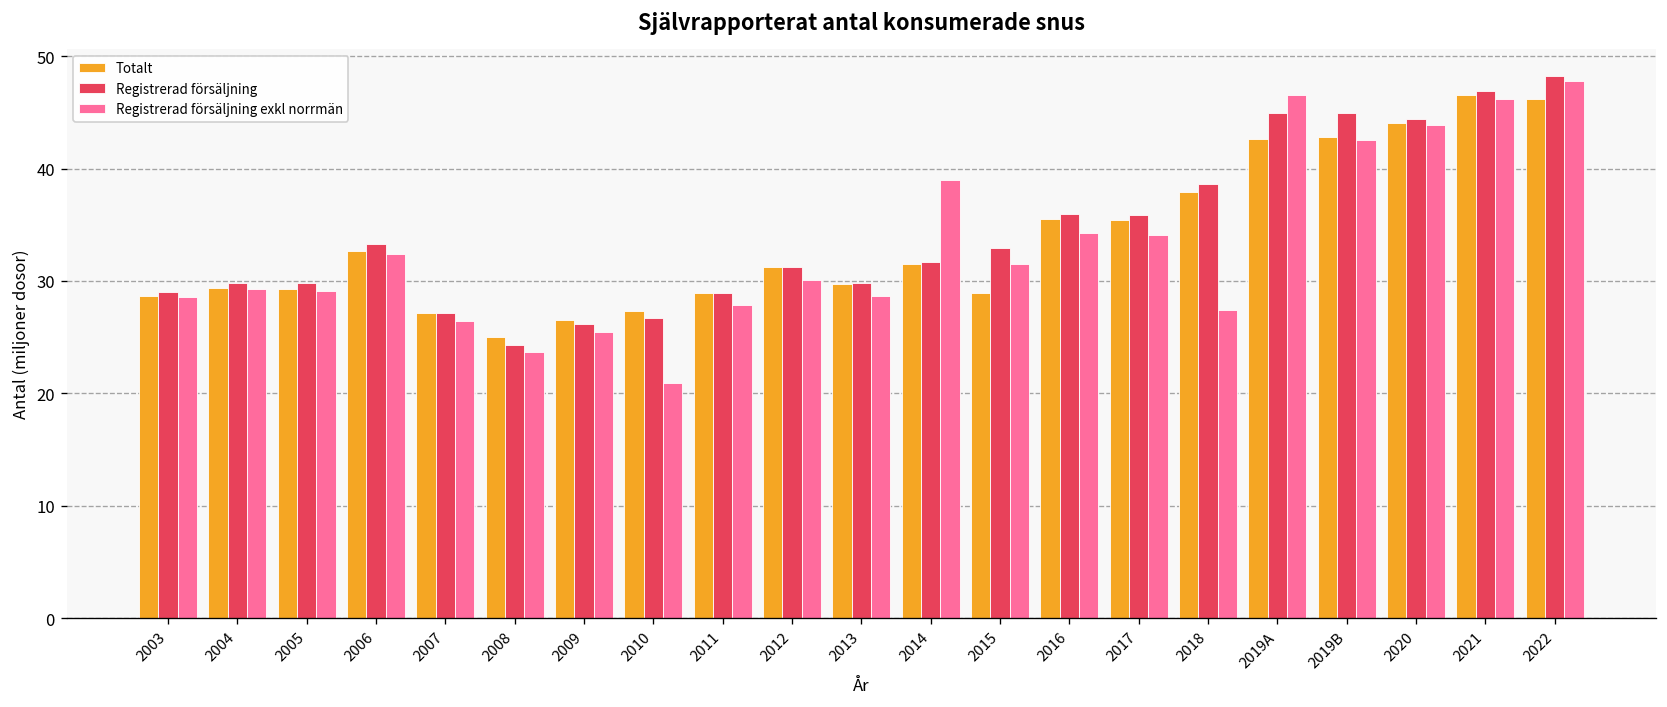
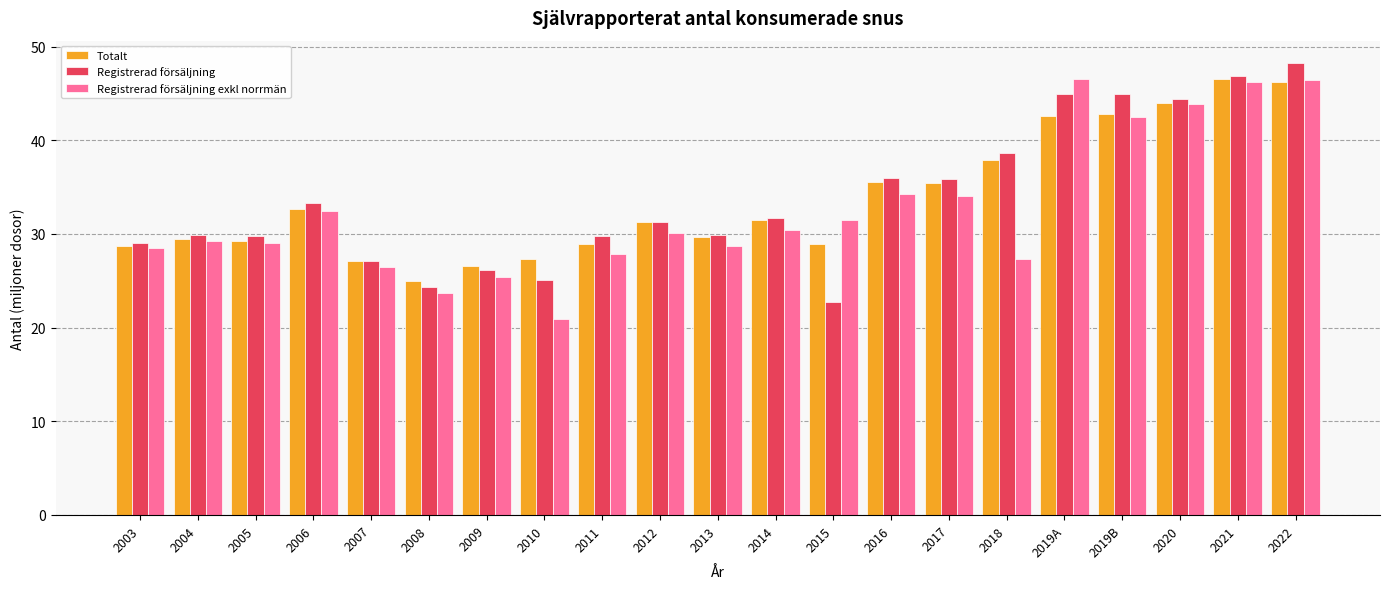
  {
    "Totalt": {
      "2003": 29,
      "2004": 29,
      "2005": 29,
      "2006": 33,
      "2007": 27,
      "2008": 25,
      "2009": 27,
      "2010": 27,
      "2011": 29,
      "2012": 31,
      "2013": 30,
      "2014": 31,
      "2015": 29,
      "2016": 36,
      "2017": 35,
      "2018": 38,
      "2019A": 43,
      "2019B": 43,
      "2020": 44,
      "2021": 47,
      "2022": 46
    },
    "Registrerad försäljning": {
      "2003": 29,
      "2004": 30,
      "2005": 30,
      "2006": 33,
      "2007": 27,
      "2008": 24,
      "2009": 26,
-     "2010": 27,
-     "2011": 29,
+     "2010": 25,
+     "2011": 30,
      "2012": 31,
      "2013": 30,
      "2014": 32,
-     "2015": 33,
+     "2015": 23,
      "2016": 36,
      "2017": 36,
      "2018": 39,
      "2019A": 45,
      "2019B": 45,
      "2020": 44,
      "2021": 47,
      "2022": 48
    },
    "Registrerad försäljning exkl norrmän": {
      "2003": 29,
      "2004": 29,
      "2005": 29,
      "2006": 32,
      "2007": 26,
      "2008": 24,
      "2009": 25,
      "2010": 21,
      "2011": 28,
      "2012": 30,
      "2013": 29,
-     "2014": 39,
+     "2014": 30,
      "2015": 32,
      "2016": 34,
      "2017": 34,
      "2018": 27,
      "2019A": 47,
      "2019B": 43,
      "2020": 44,
      "2021": 46,
-     "2022": 48
+     "2022": 46
    }
  }
